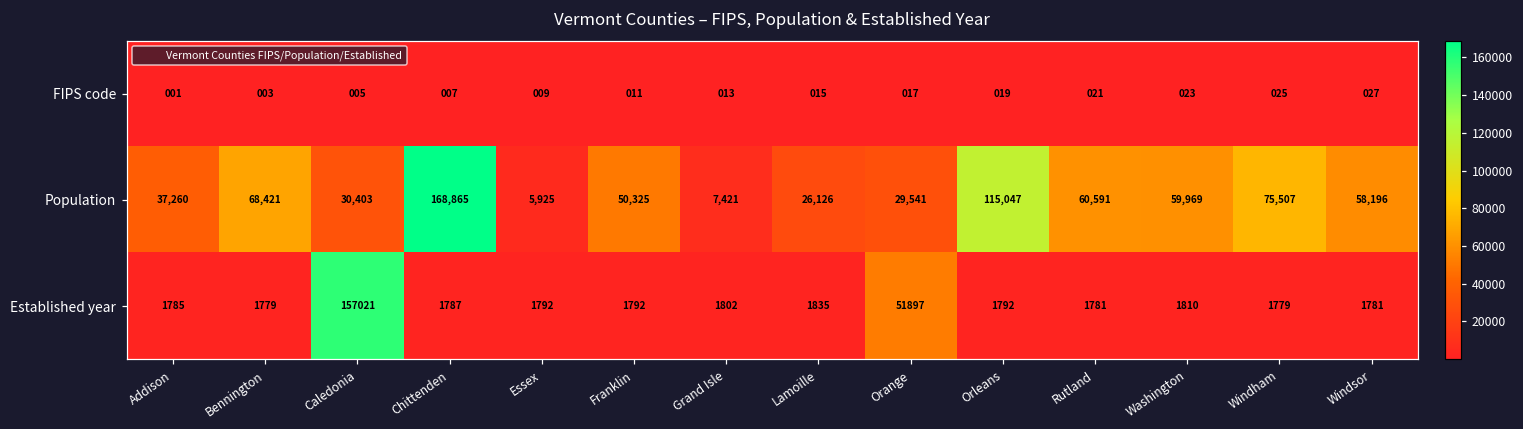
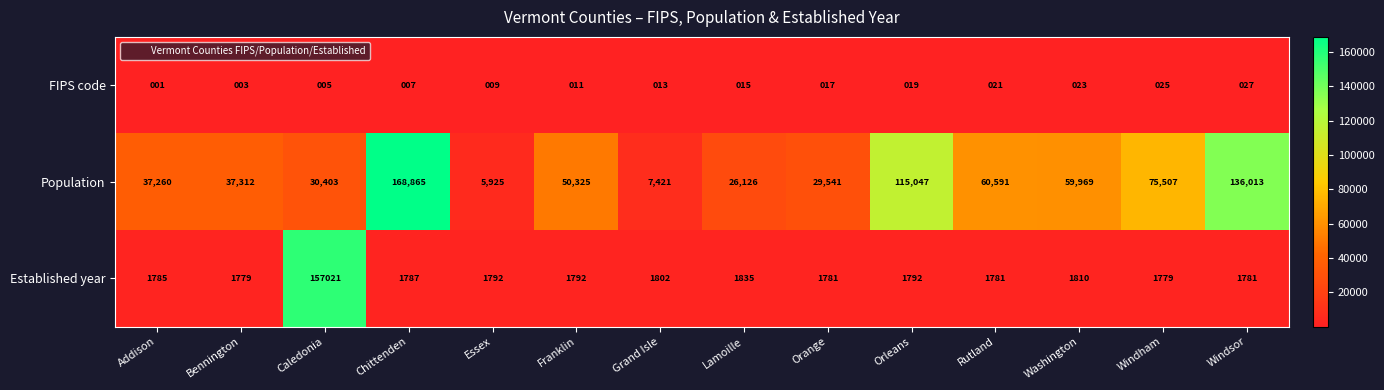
  {
    "FIPS code": {
      "Addison": "001",
      "Bennington": "003",
      "Caledonia": "005",
      "Chittenden": "007",
      "Essex": "009",
      "Franklin": "011",
      "Grand Isle": "013",
      "Lamoille": "015",
      "Orange": "017",
      "Orleans": "019",
      "Rutland": "021",
      "Washington": "023",
      "Windham": "025",
      "Windsor": "027"
    },
    "Population": {
      "Addison": "37,260",
-     "Bennington": "68,421",
+     "Bennington": "37,312",
      "Caledonia": "30,403",
      "Chittenden": "168,865",
      "Essex": "5,925",
      "Franklin": "50,325",
      "Grand Isle": "7,421",
      "Lamoille": "26,126",
      "Orange": "29,541",
      "Orleans": "115,047",
      "Rutland": "60,591",
      "Washington": "59,969",
      "Windham": "75,507",
-     "Windsor": "58,196"
+     "Windsor": "136,013"
    },
    "Established year": {
      "Addison": "1785",
      "Bennington": "1779",
      "Caledonia": "157021",
      "Chittenden": "1787",
      "Essex": "1792",
      "Franklin": "1792",
      "Grand Isle": "1802",
      "Lamoille": "1835",
-     "Orange": "51897",
+     "Orange": "1781",
      "Orleans": "1792",
      "Rutland": "1781",
      "Washington": "1810",
      "Windham": "1779",
      "Windsor": "1781"
    }
  }
